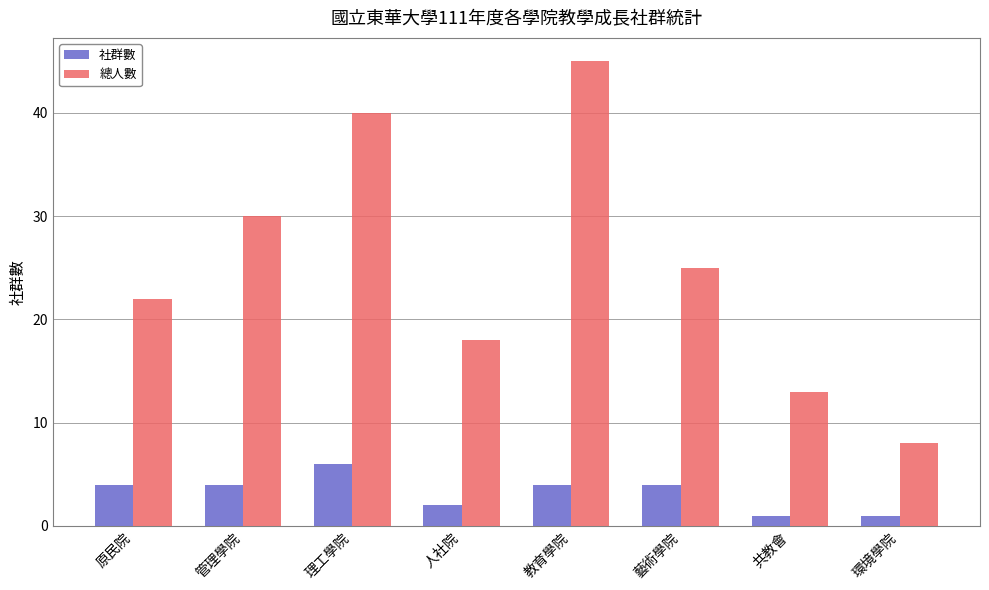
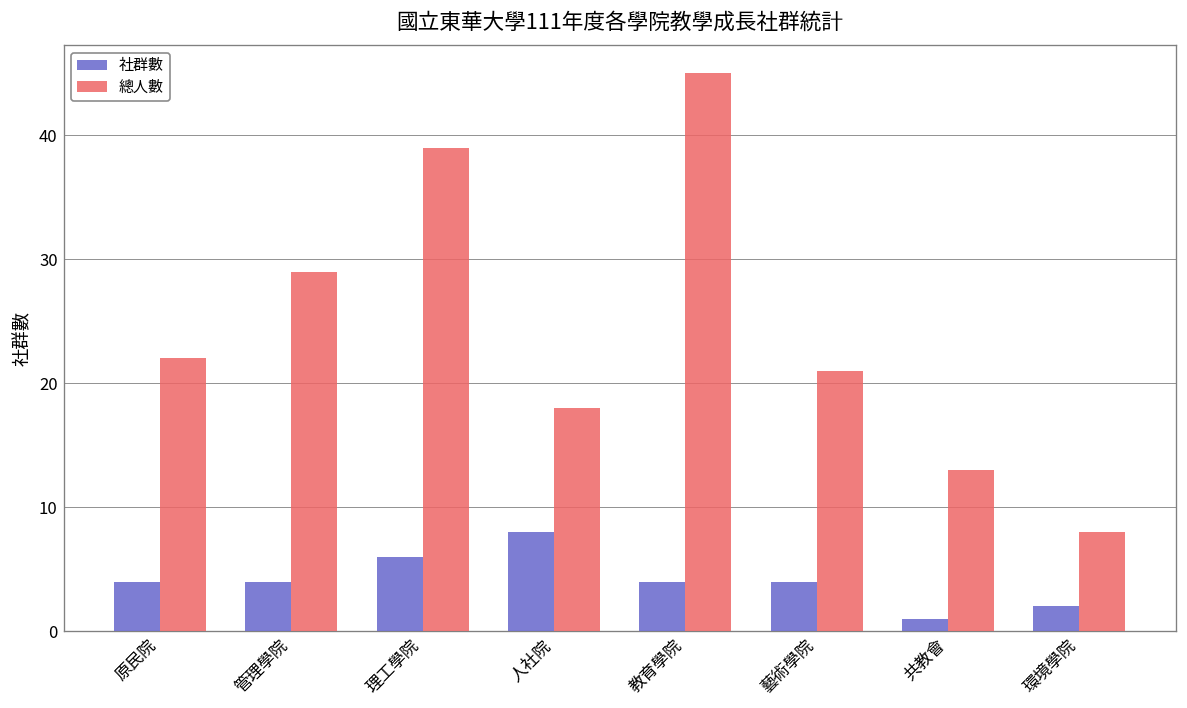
  {
    "社群數": {
      "原民院": 4,
      "管理學院": 4,
      "理工學院": 6,
-     "人社院": 2,
+     "人社院": 8,
      "教育學院": 4,
      "藝術學院": 4,
      "共教會": 1,
-     "環境學院": 1
+     "環境學院": 2
    },
    "總人數": {
      "原民院": 22,
-     "管理學院": 30,
-     "理工學院": 40,
+     "管理學院": 29,
+     "理工學院": 39,
      "人社院": 18,
      "教育學院": 45,
-     "藝術學院": 25,
+     "藝術學院": 21,
      "共教會": 13,
      "環境學院": 8
    }
  }
